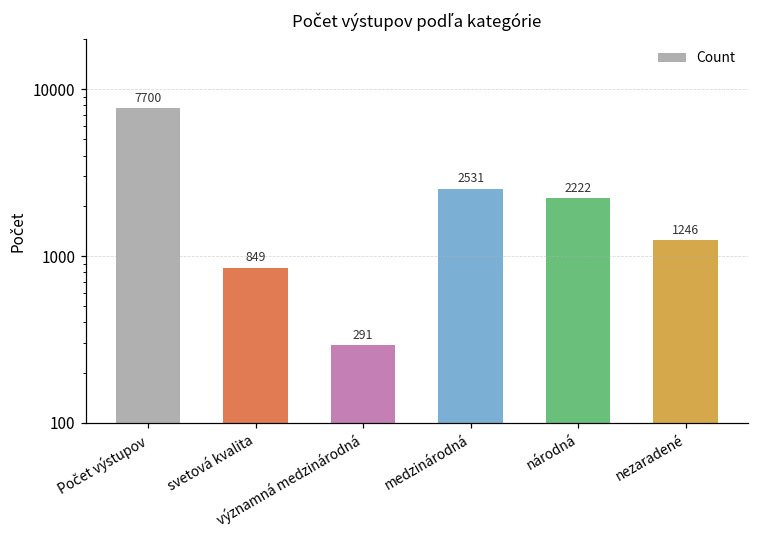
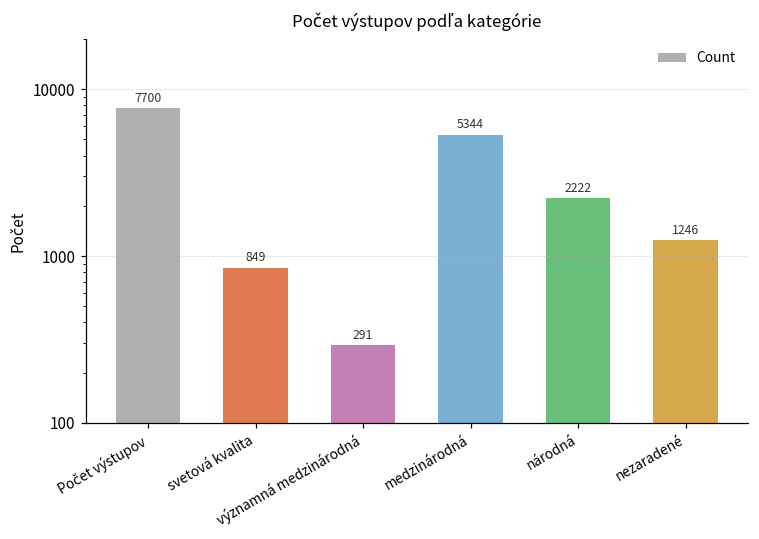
  {
    "Počet výstupov": 7700,
    "svetová kvalita": 849,
    "významná medzinárodná": 291,
-   "medzinárodná": 2531,
+   "medzinárodná": 5344,
    "národná": 2222,
    "nezaradené": 1246
  }
